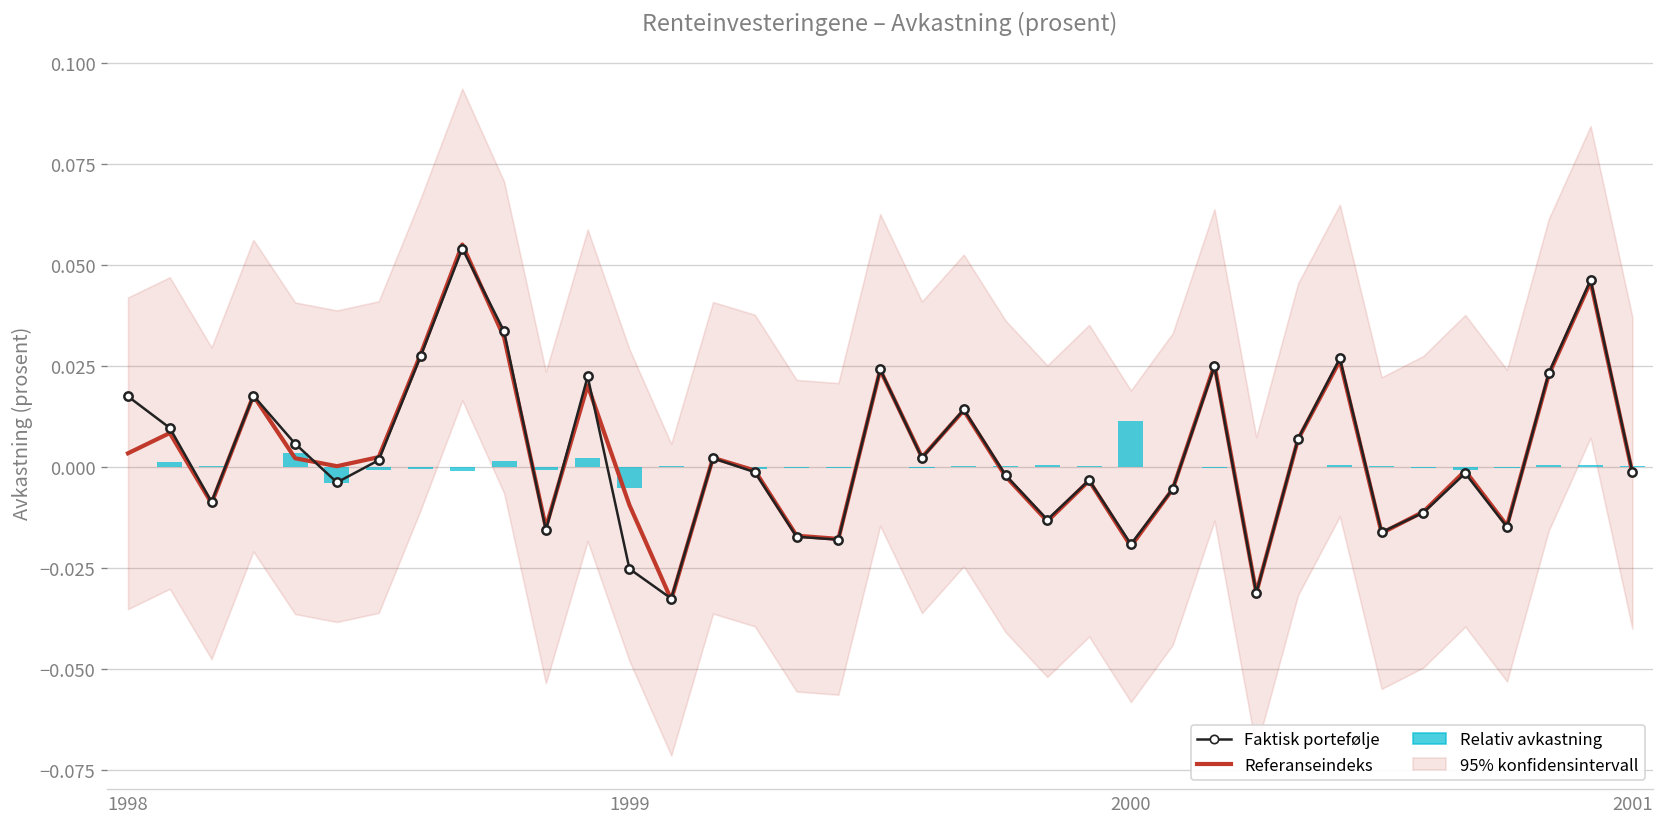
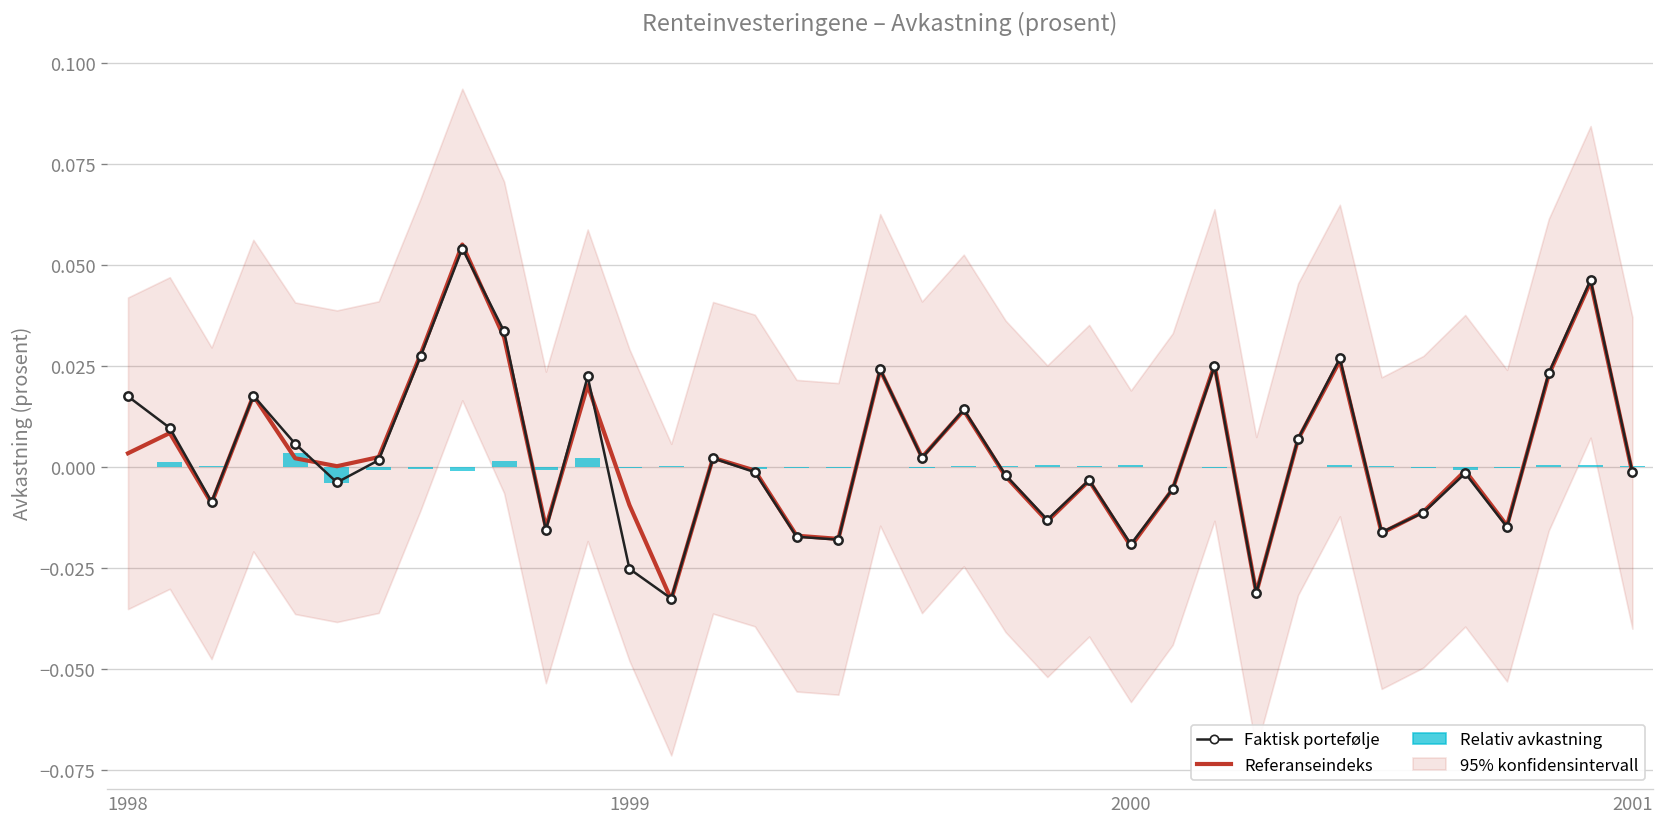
  {
    "Faktisk portefølje": {
      "1998": 0.017,
      "1999": -0.025
    },
    "Relativ avkastning": {
-     "1999": -0.005,
-     "2000": 0.011
+     "1999": 0.000,
+     "2000": 0.001
    }
  }
